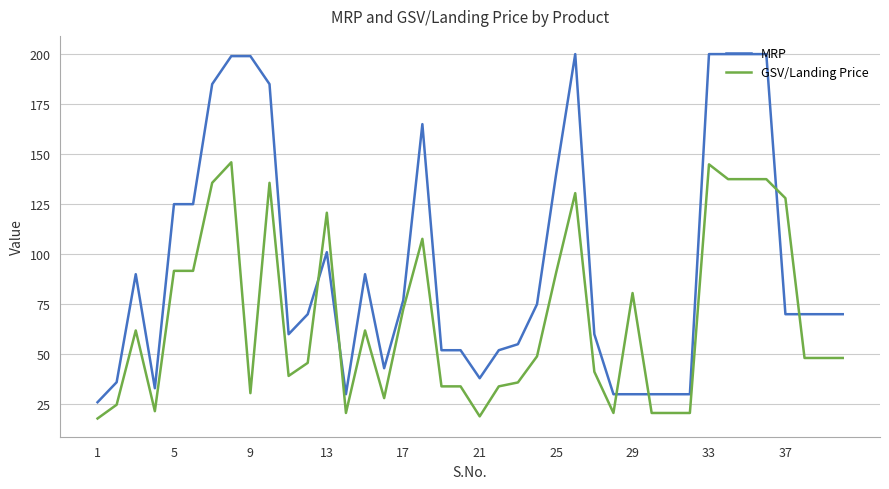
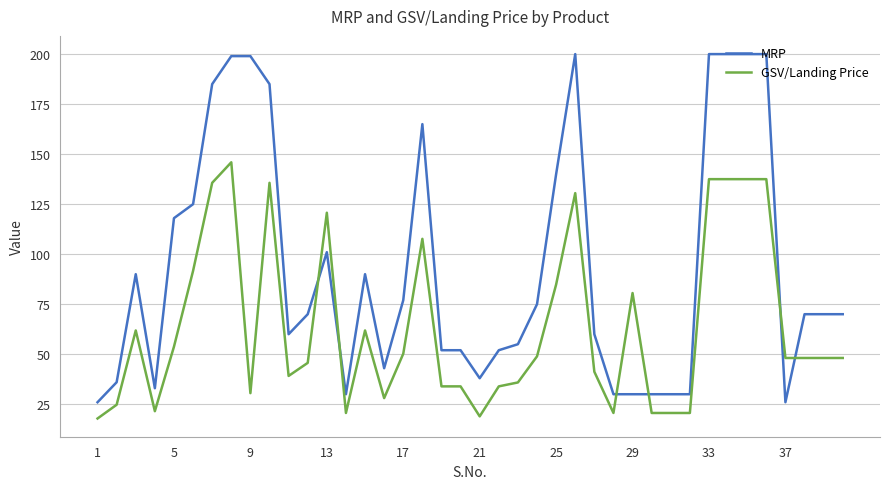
  {
    "MRP": {
      "1": 26,
-     "5": 125,
+     "5": 118,
      "9": 199,
      "13": 101,
      "17": 77,
      "21": 38,
      "25": 140,
      "29": 30,
      "33": 200,
-     "37": 70
+     "37": 26
    },
    "GSV/Landing Price": {
      "1": 18,
-     "5": 92,
+     "5": 54,
      "9": 31,
      "13": 121,
-     "17": 73,
+     "17": 50,
      "21": 19,
-     "25": 91,
+     "25": 85,
      "29": 81,
-     "33": 145,
-     "37": 128
+     "33": 138,
+     "37": 48
    }
  }
